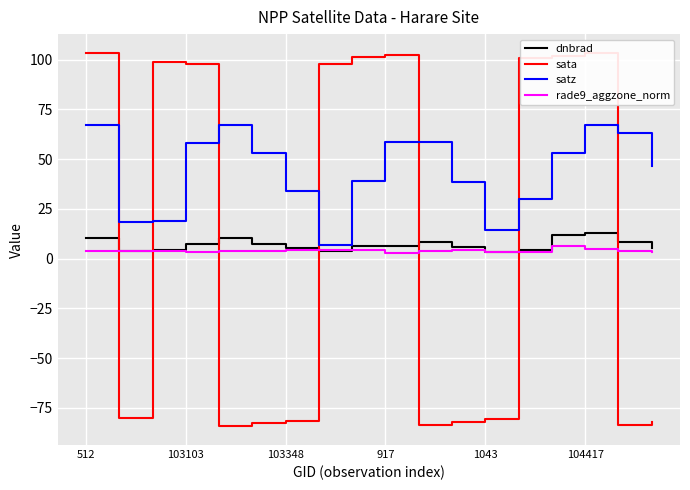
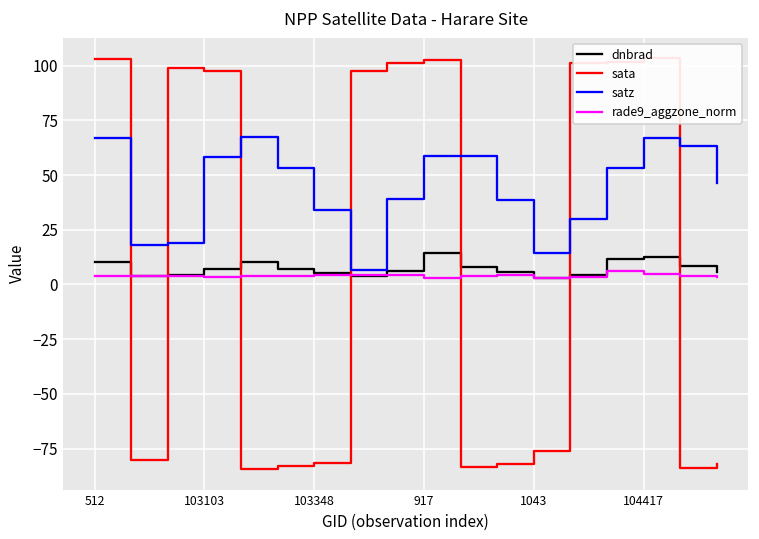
  {
    "dnbrad": {
      "512": 10,
      "103103": 7,
-     "917": 6,
+     "917": 15,
      "104417": 13
    },
    "sata": {
      "512": 103,
      "103103": 98,
      "103348": -82,
      "917": 103,
-     "1043": -81
+     "1043": -76
    },
    "satz": {
      "512": 67,
      "103103": 58,
      "103348": 34,
      "917": 59,
      "1043": 14,
      "104417": 67
    },
    "rade9_aggzone_norm": {
      "512": 4,
      "103103": 3,
      "917": 3,
      "104417": 5
    }
  }
